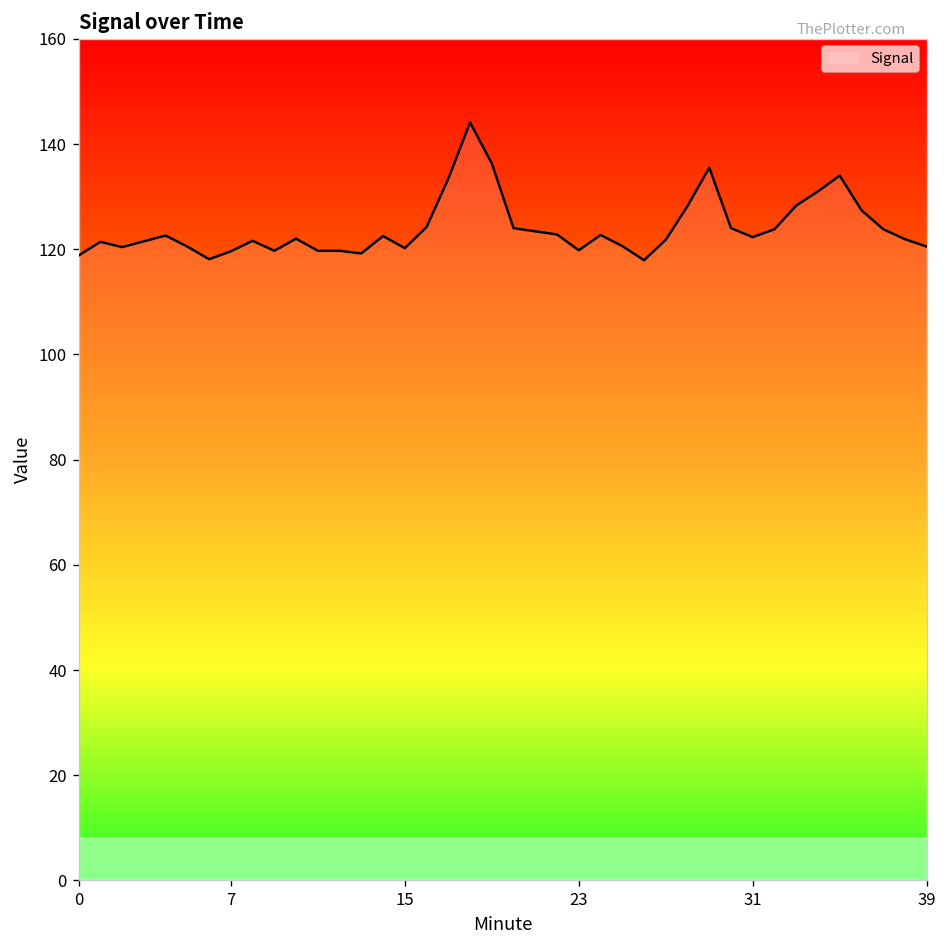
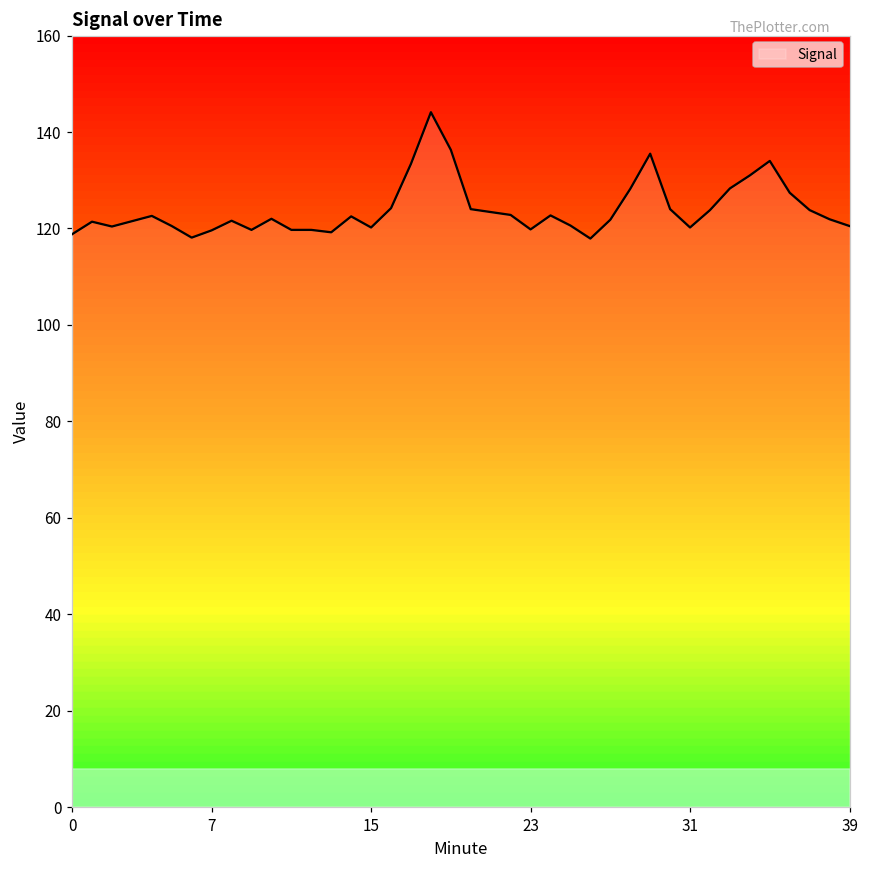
  {
    "0": 119,
    "7": 120,
    "15": 120,
    "23": 120,
-   "31": 122,
+   "31": 120,
    "39": 121
  }
